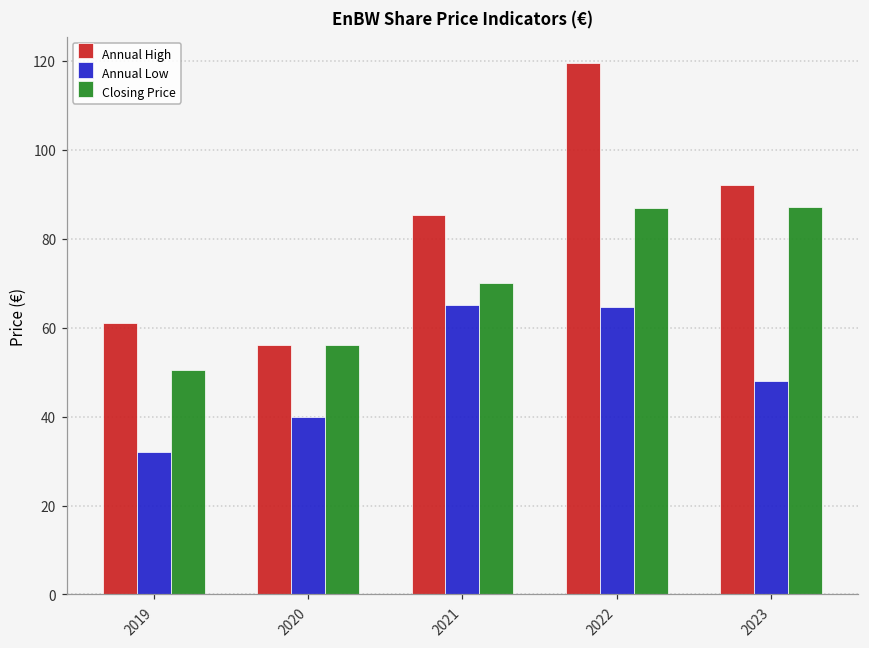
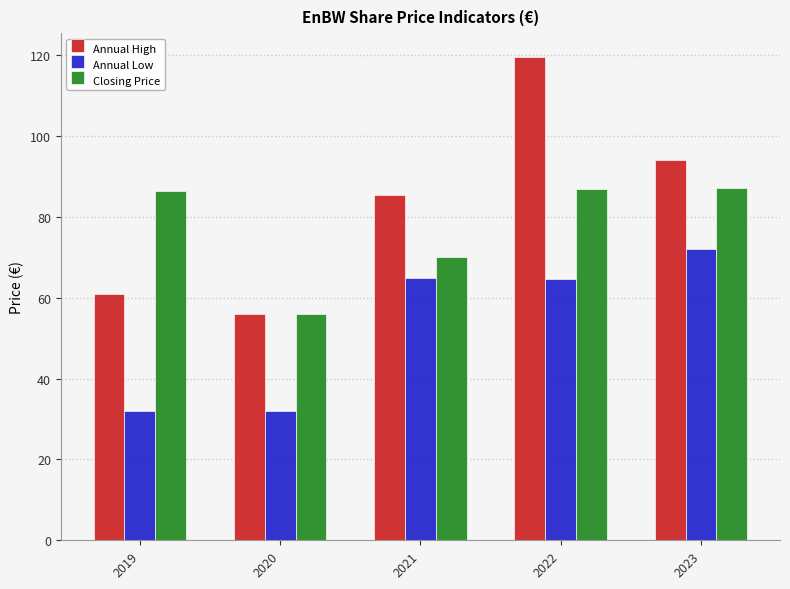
  {
    "Annual High": {
      "2019": 61,
      "2020": 56,
      "2021": 85,
      "2022": 120,
-     "2023": 92
+     "2023": 94
    },
    "Annual Low": {
      "2019": 32,
-     "2020": 40,
+     "2020": 32,
      "2021": 65,
      "2022": 65,
-     "2023": 48
+     "2023": 72
    },
    "Closing Price": {
-     "2019": 51,
+     "2019": 86,
      "2020": 56,
      "2021": 70,
      "2022": 87,
      "2023": 87
    }
  }
